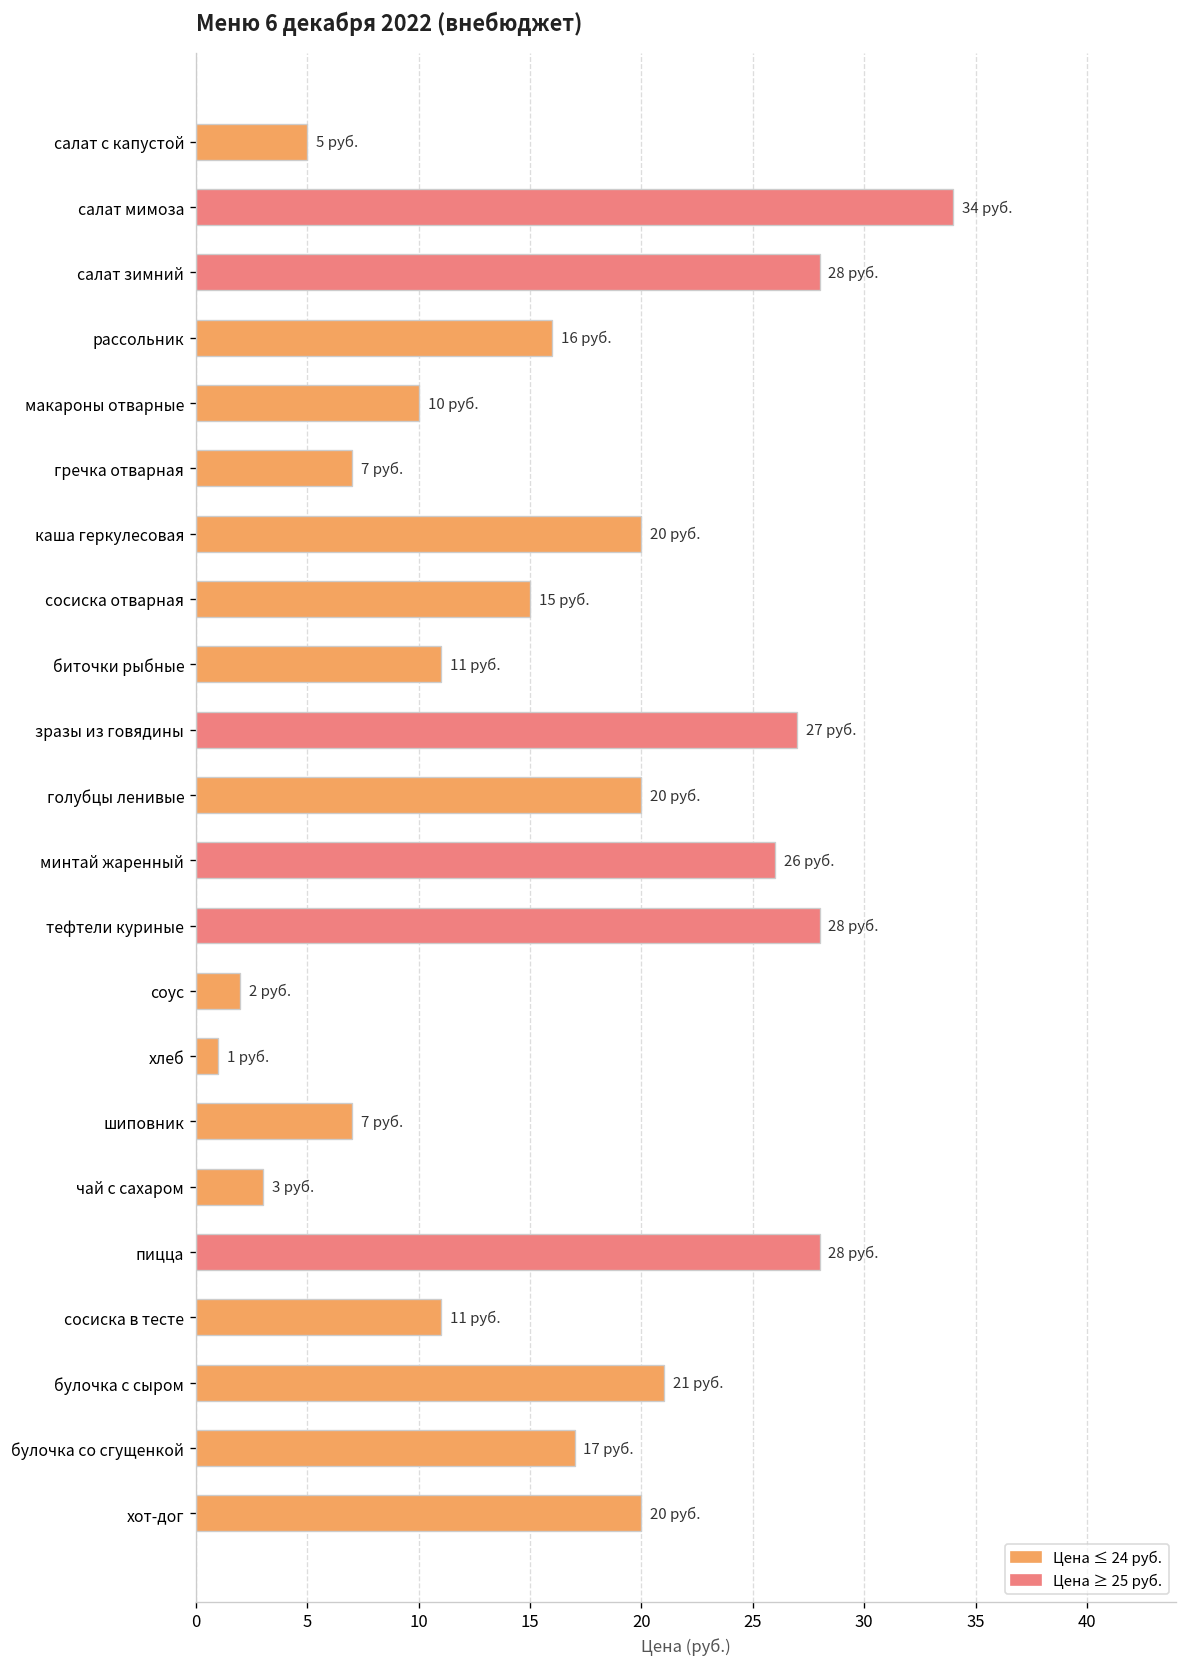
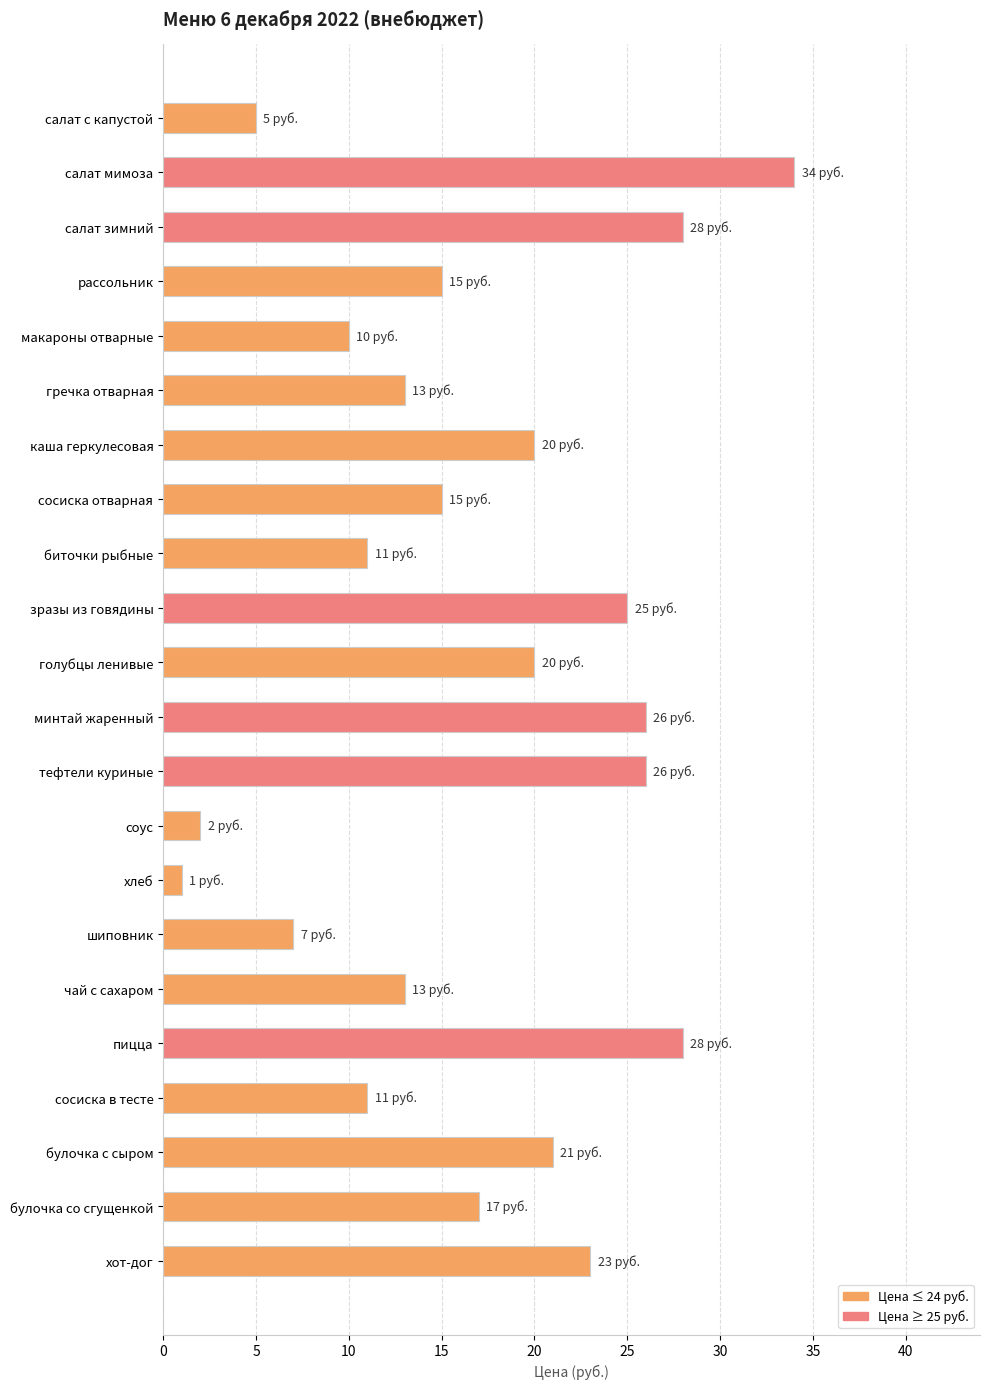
  {
    "салат с капустой": 5,
    "салат мимоза": 34,
    "салат зимний": 28,
-   "рассольник": 16,
+   "рассольник": 15,
    "макароны отварные": 10,
-   "гречка отварная": 7,
+   "гречка отварная": 13,
    "каша геркулесовая": 20,
    "сосиска отварная": 15,
    "биточки рыбные": 11,
-   "зразы из говядины": 27,
+   "зразы из говядины": 25,
    "голубцы ленивые": 20,
    "минтай жаренный": 26,
-   "тефтели куриные": 28,
+   "тефтели куриные": 26,
    "соус": 2,
    "хлеб": 1,
    "шиповник": 7,
-   "чай с сахаром": 3,
+   "чай с сахаром": 13,
    "пицца": 28,
    "сосиска в тесте": 11,
    "булочка с сыром": 21,
    "булочка со сгущенкой": 17,
-   "хот-дог": 20
+   "хот-дог": 23
  }
